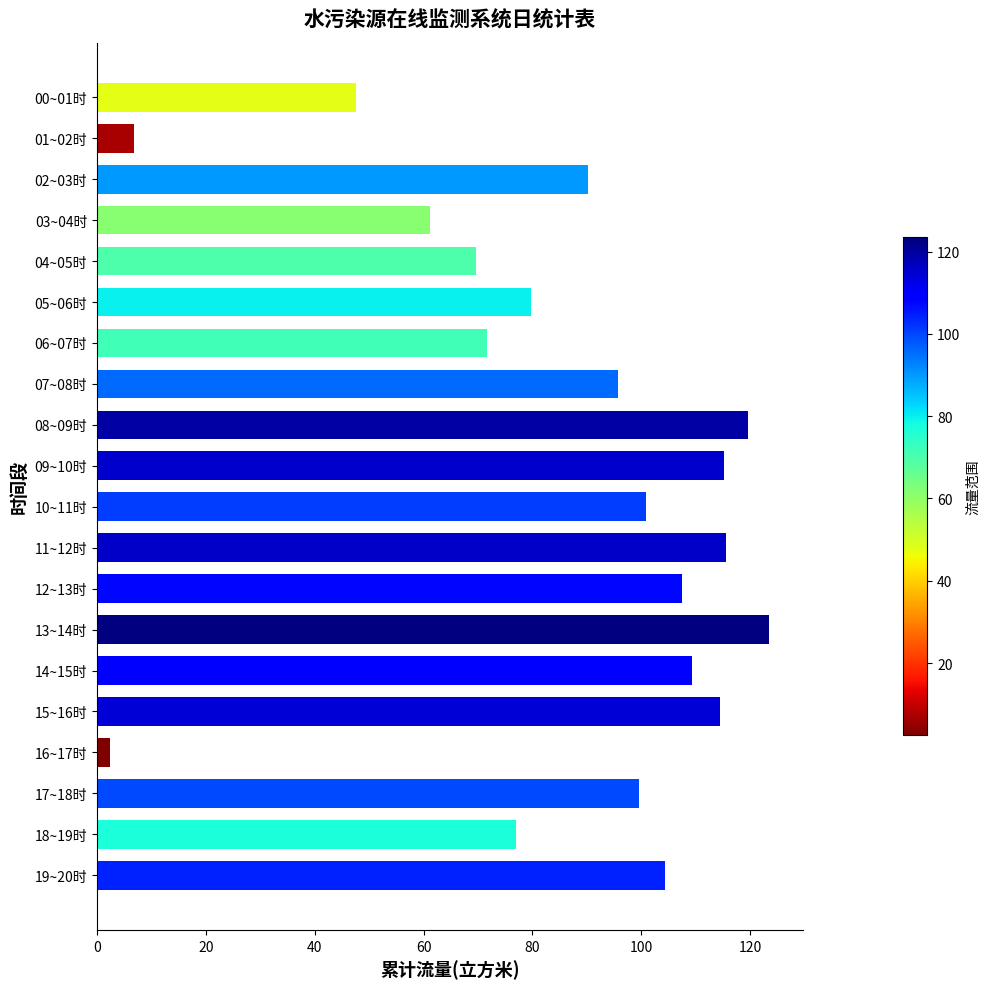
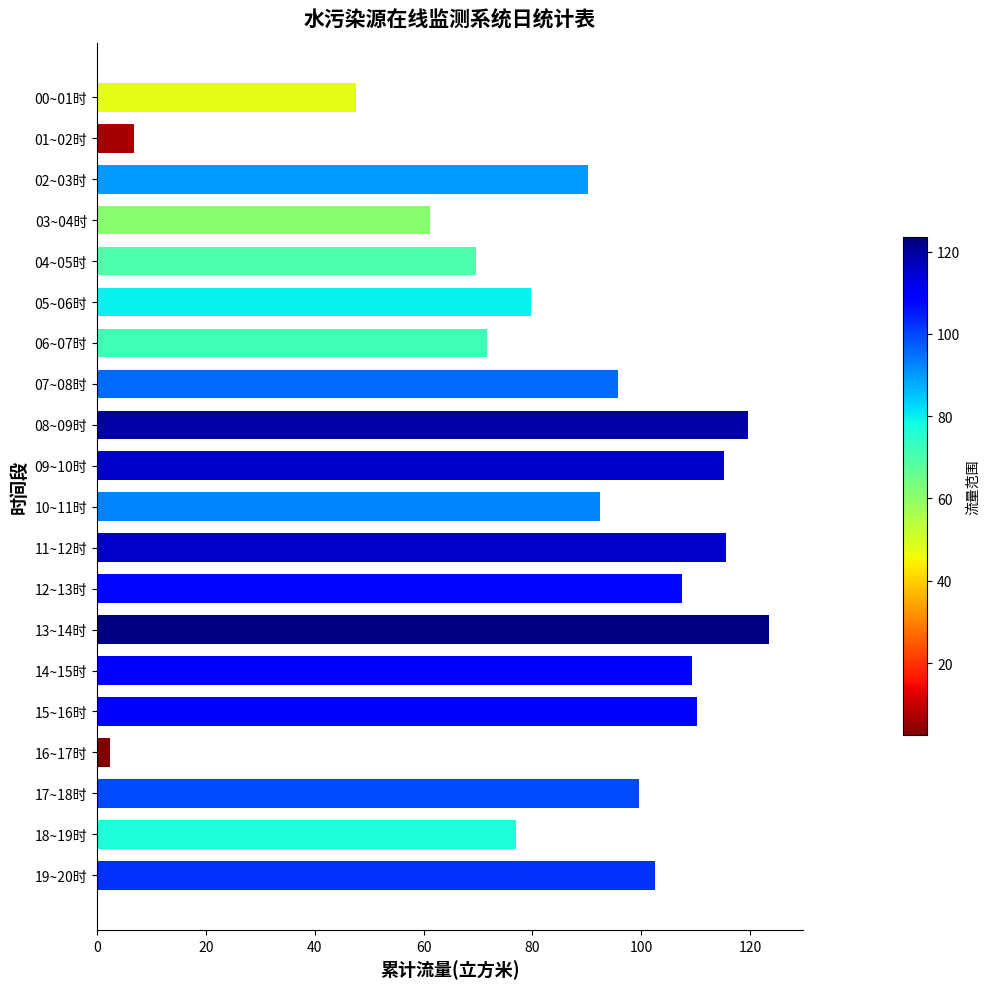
  {
    "00~01时": 48,
    "01~02时": 7,
    "02~03时": 90,
    "03~04时": 61,
    "04~05时": 70,
    "05~06时": 80,
    "06~07时": 72,
    "07~08时": 96,
    "08~09时": 120,
    "09~10时": 115,
-   "10~11时": 101,
+   "10~11时": 92,
    "11~12时": 115,
    "12~13时": 107,
    "13~14时": 124,
    "14~15时": 109,
-   "15~16时": 114,
+   "15~16时": 110,
    "16~17时": 2,
    "17~18时": 100,
    "18~19时": 77,
-   "19~20时": 104
+   "19~20时": 103
  }
